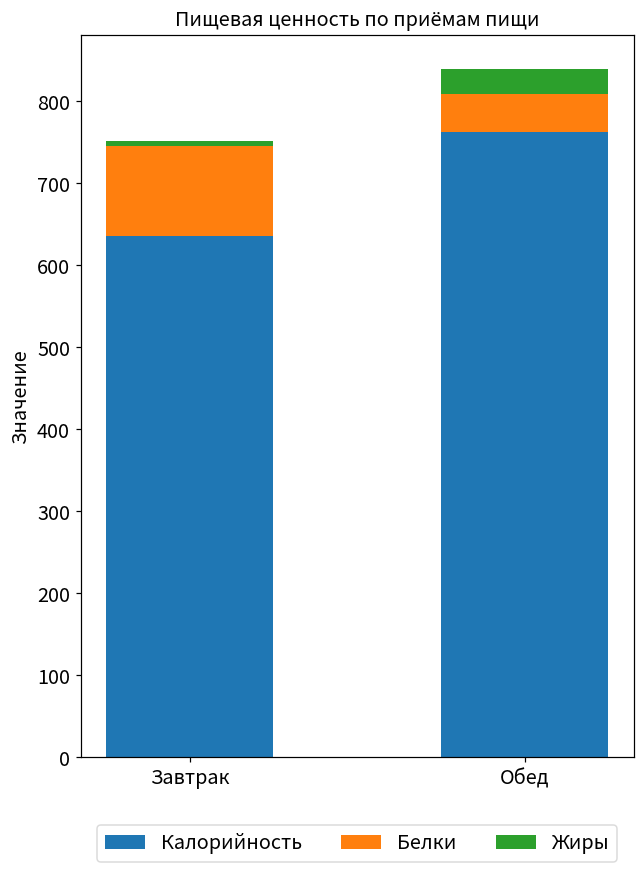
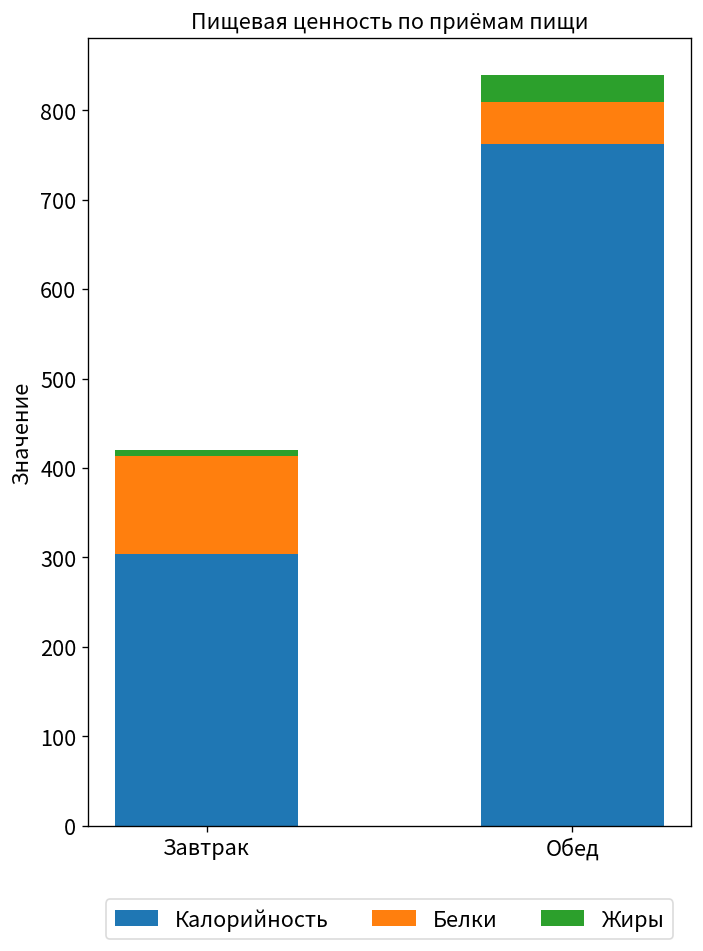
  {
    "Калорийность": {
-     "Завтрак": 640,
+     "Завтрак": 300,
      "Обед": 760
    },
    "Белки": {
      "Завтрак": 110,
      "Обед": 50
    },
    "Жиры": {
      "Завтрак": 10,
      "Обед": 30
    }
  }
